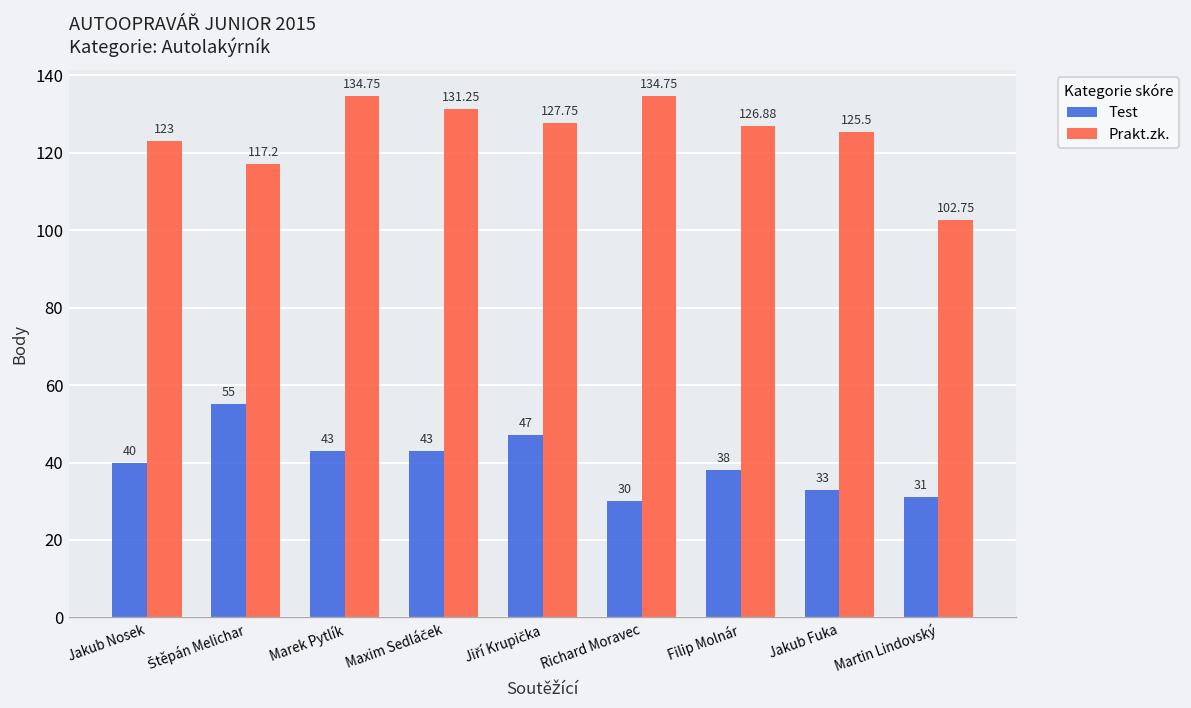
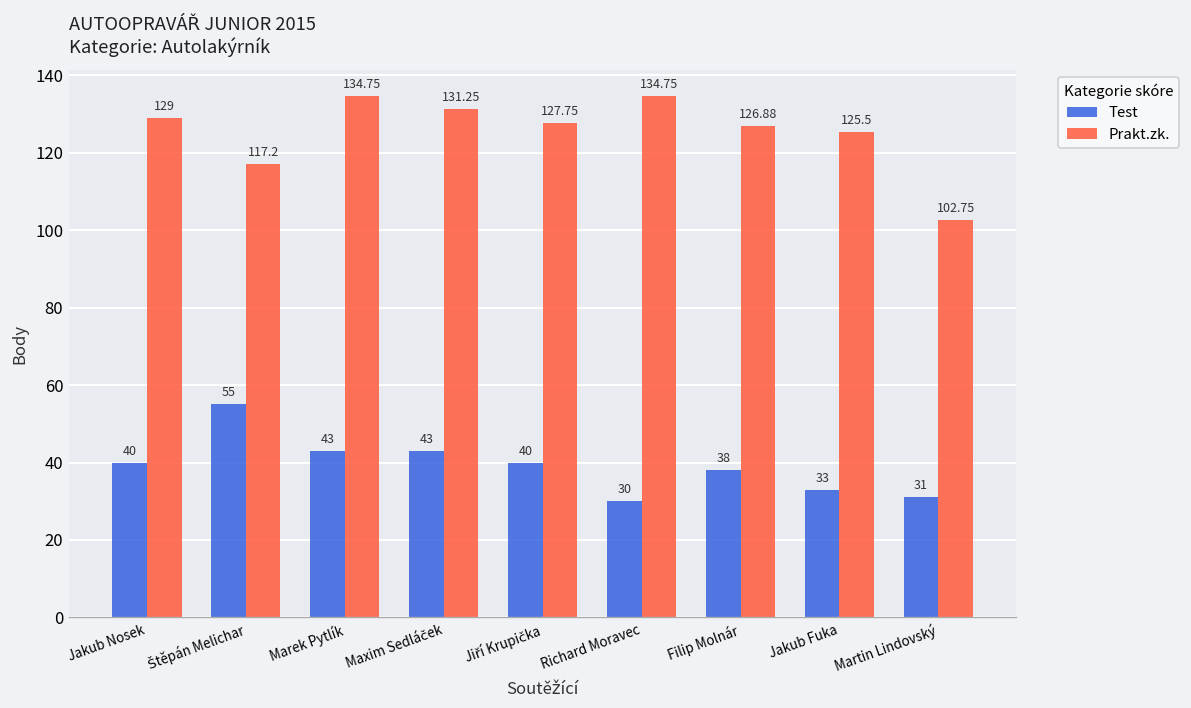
  {
    "Test": {
      "Jakub Nosek": 40,
      "Štěpán Melichar": 55,
      "Marek Pytlík": 43,
      "Maxim Sedláček": 43,
-     "Jiří Krupička": 47,
+     "Jiří Krupička": 40,
      "Richard Moravec": 30,
      "Filip Molnár": 38,
      "Jakub Fuka": 33,
      "Martin Lindovský": 31
    },
    "Prakt.zk.": {
-     "Jakub Nosek": 123,
+     "Jakub Nosek": 129,
      "Štěpán Melichar": 117.2,
      "Marek Pytlík": 134.75,
      "Maxim Sedláček": 131.25,
      "Jiří Krupička": 127.75,
      "Richard Moravec": 134.75,
      "Filip Molnár": 126.88,
      "Jakub Fuka": 125.5,
      "Martin Lindovský": 102.75
    }
  }
